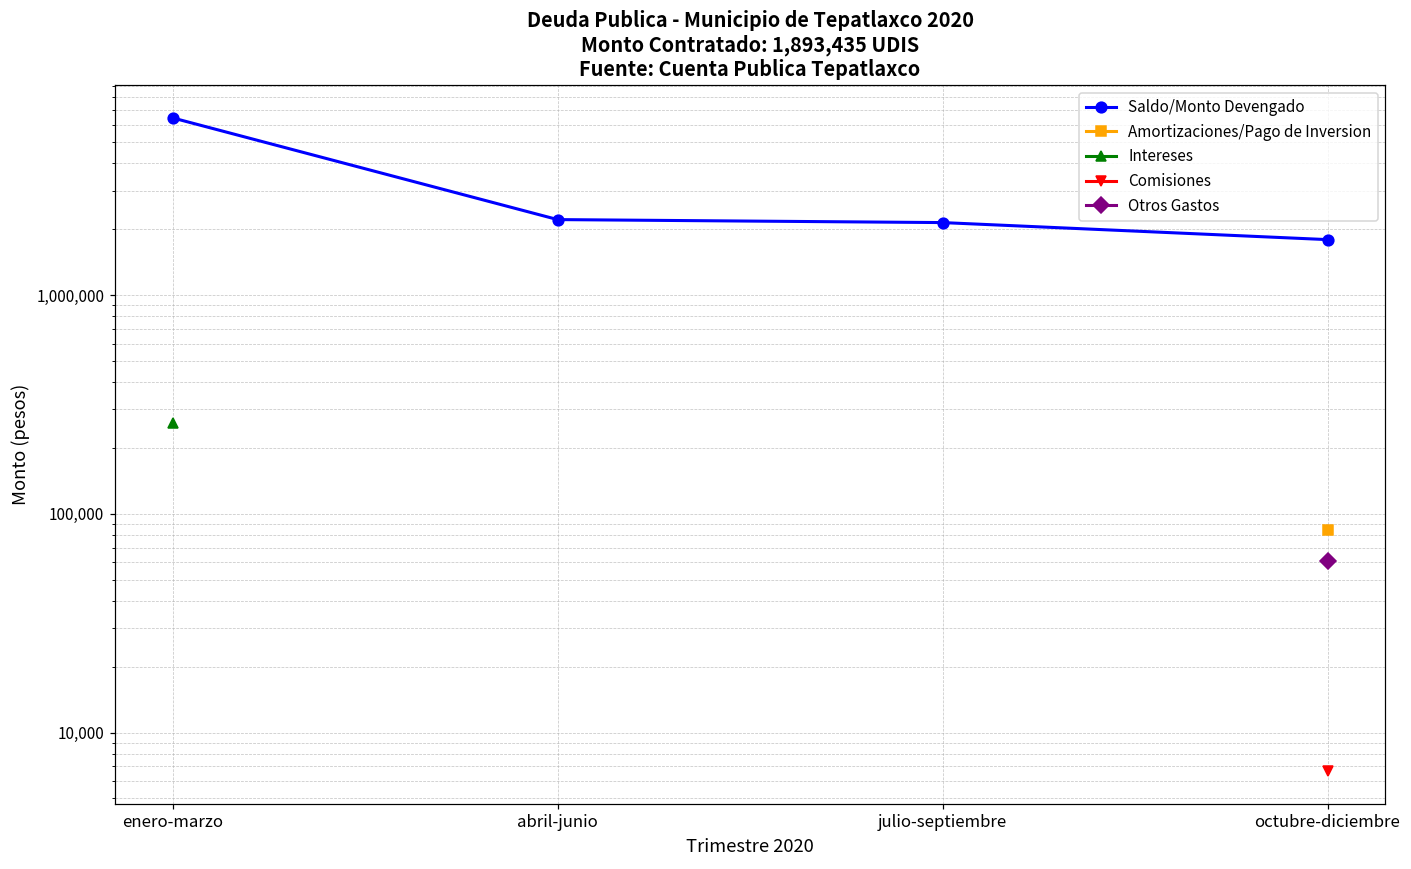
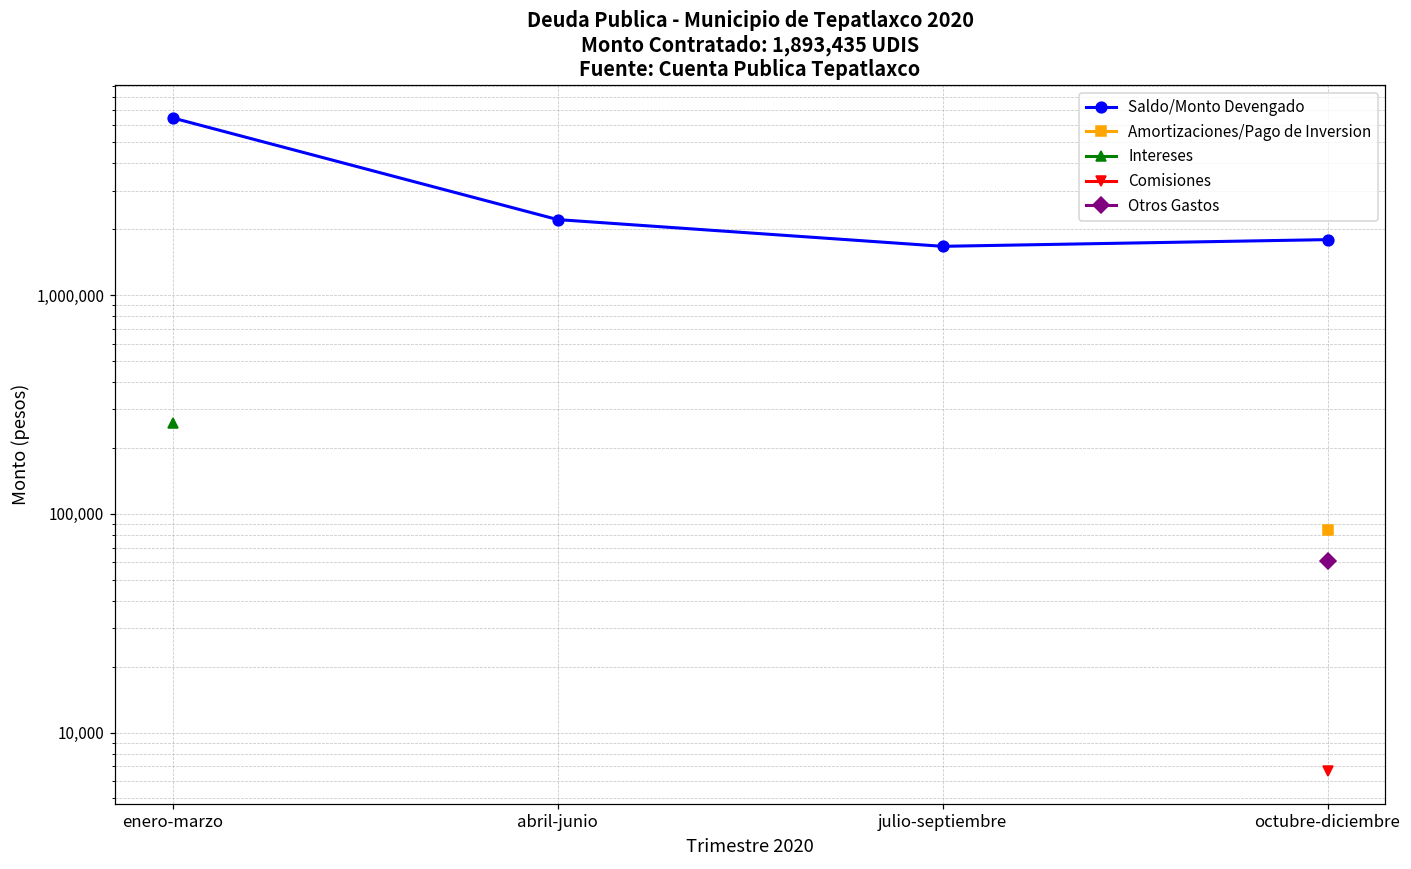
  {
    "Saldo/Monto Devengado": {
      "enero-marzo": "6,400,000",
      "abril-junio": "2,200,000",
-     "julio-septiembre": "2,100,000",
+     "julio-septiembre": "1,700,000",
      "octubre-diciembre": "1,800,000"
    },
    "Amortizaciones/Pago de Inversion": {
      "octubre-diciembre": "84,000"
    },
    "Intereses": {
      "enero-marzo": "260,000"
    },
    "Comisiones": {
      "octubre-diciembre": "6,700"
    },
    "Otros Gastos": {
      "octubre-diciembre": "61,000"
    }
  }
